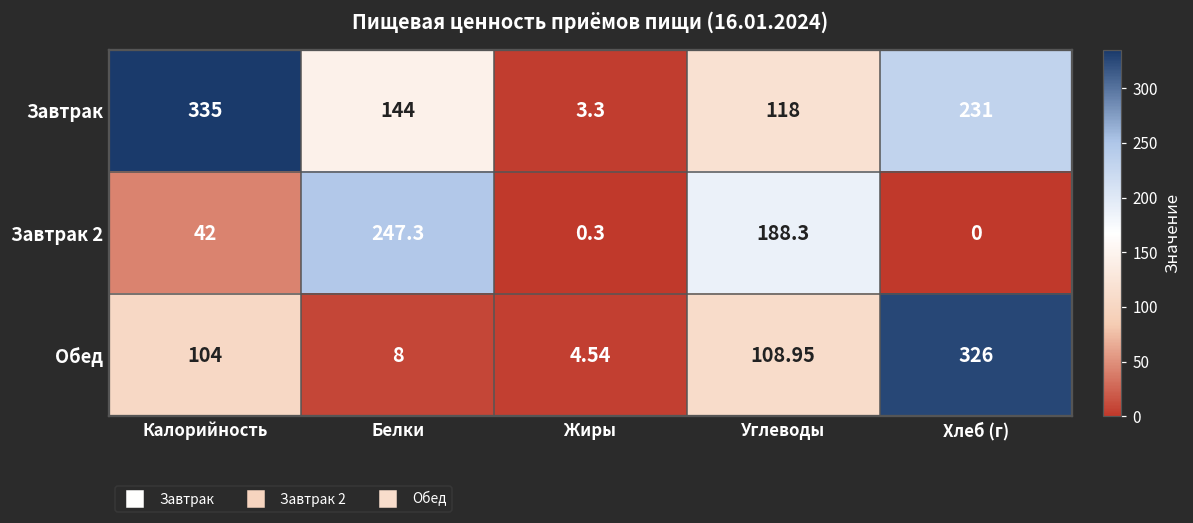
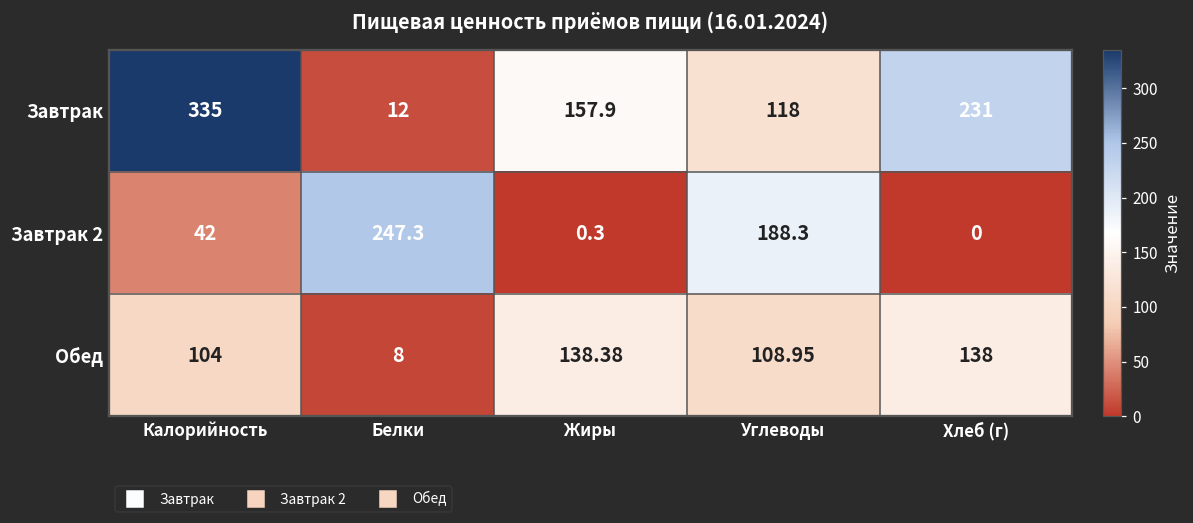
  {
    "Завтрак": {
      "Калорийность": 335,
-     "Белки": 144,
-     "Жиры": 3.3,
+     "Белки": 12,
+     "Жиры": 157.9,
      "Углеводы": 118,
      "Хлеб (г)": 231
    },
    "Завтрак 2": {
      "Калорийность": 42,
      "Белки": 247.3,
      "Жиры": 0.3,
      "Углеводы": 188.3,
      "Хлеб (г)": 0
    },
    "Обед": {
      "Калорийность": 104,
      "Белки": 8,
-     "Жиры": 4.54,
+     "Жиры": 138.38,
      "Углеводы": 108.95,
-     "Хлеб (г)": 326
+     "Хлеб (г)": 138
    }
  }
